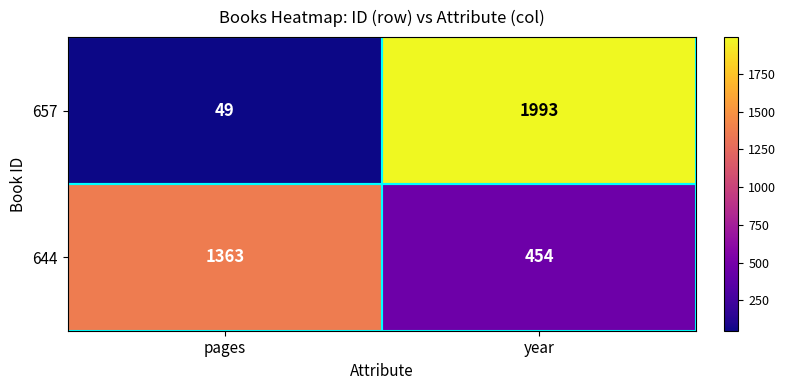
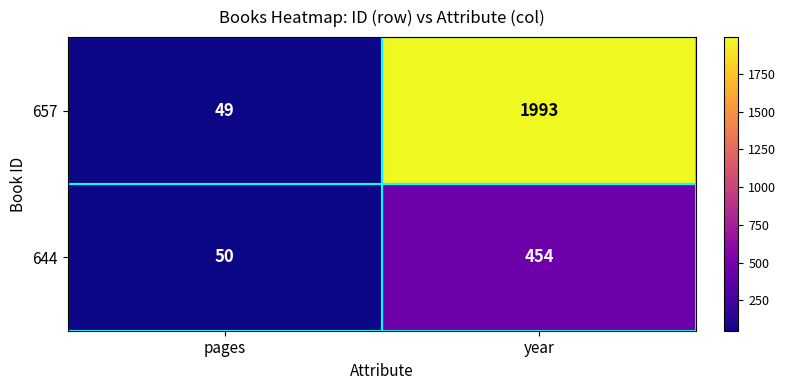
  {
    "657": {
      "pages": 49,
      "year": 1993
    },
    "644": {
-     "pages": 1363,
+     "pages": 50,
      "year": 454
    }
  }
